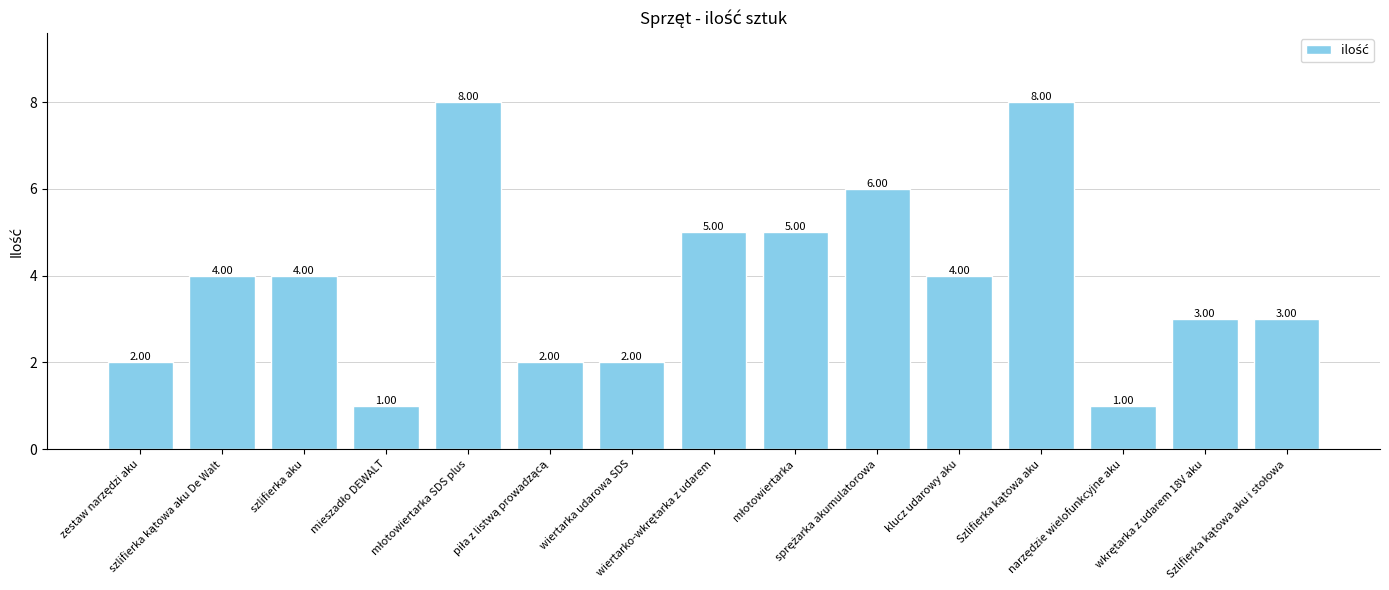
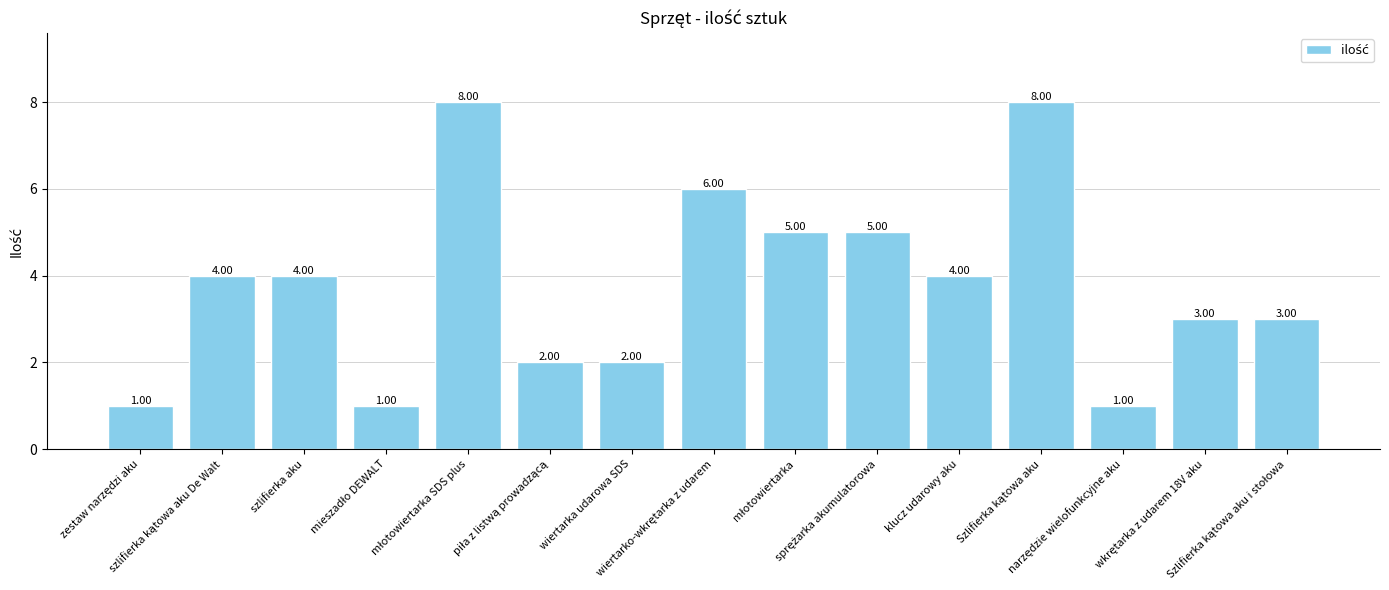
  {
-   "zestaw narzędzi aku": 2.00,
+   "zestaw narzędzi aku": 1.00,
    "szlifierka kątowa aku De Walt": 4.00,
    "szlifierka aku": 4.00,
    "mieszadło DEWALT": 1.00,
    "młotowiertarka SDS plus": 8.00,
    "piła z listwą prowadzącą": 2.00,
    "wiertarka udarowa SDS": 2.00,
-   "wiertarko-wkrętarka z udarem": 5.00,
+   "wiertarko-wkrętarka z udarem": 6.00,
    "młotowiertarka": 5.00,
-   "sprężarka akumulatorowa": 6.00,
+   "sprężarka akumulatorowa": 5.00,
    "klucz udarowy aku": 4.00,
    "Szlifierka kątowa aku": 8.00,
    "narzędzie wielofunkcyjne aku": 1.00,
    "wkrętarka z udarem 18V aku": 3.00,
    "Szlifierka kątowa aku i stołowa": 3.00
  }
